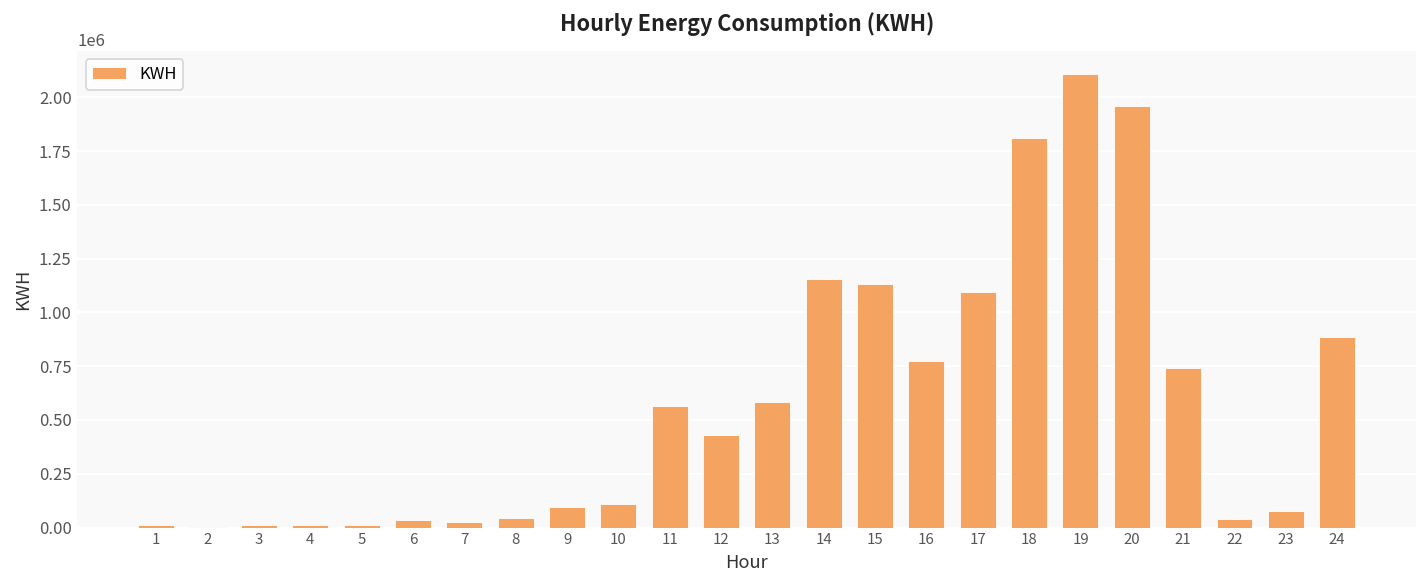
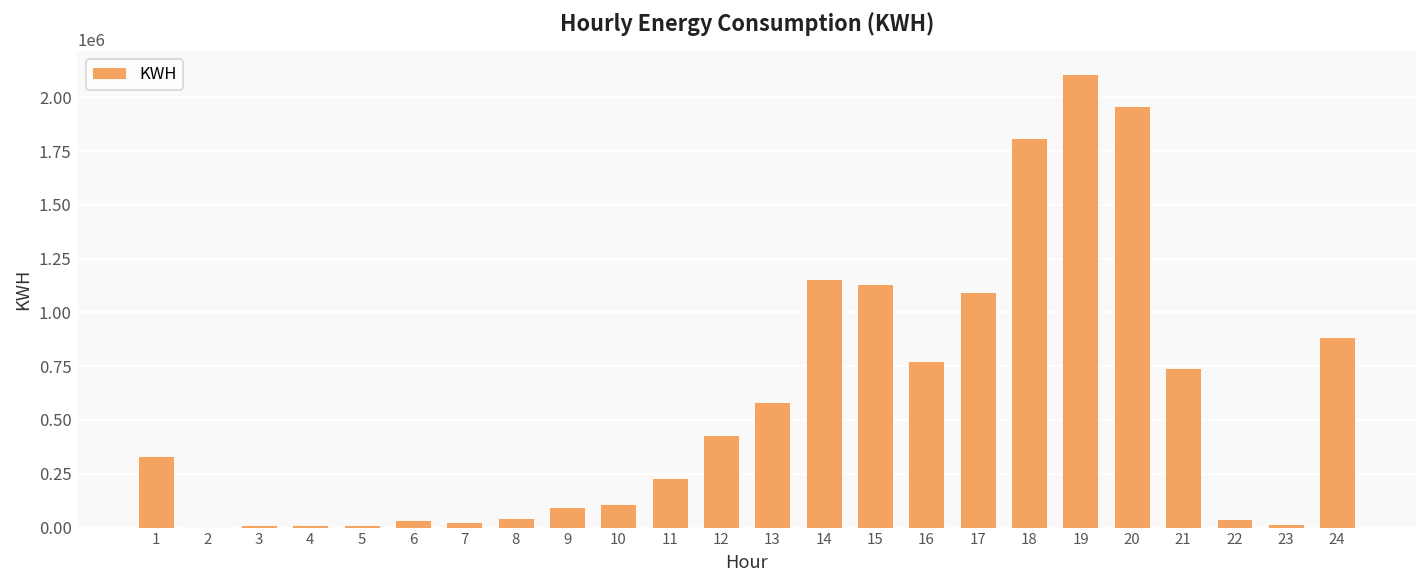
  {
-   "1": 10000,
+   "1": 330000,
    "6": 40000,
    "7": 30000,
    "8": 40000,
    "9": 100000,
    "10": 110000,
-   "11": 560000,
+   "11": 230000,
    "12": 430000,
    "13": 580000,
    "14": 1150000,
    "15": 1130000,
    "16": 770000,
    "17": 1090000,
    "18": 1810000,
    "19": 2110000,
    "20": 1960000,
    "21": 740000,
    "22": 40000,
-   "23": 80000,
+   "23": 20000,
    "24": 880000
  }
